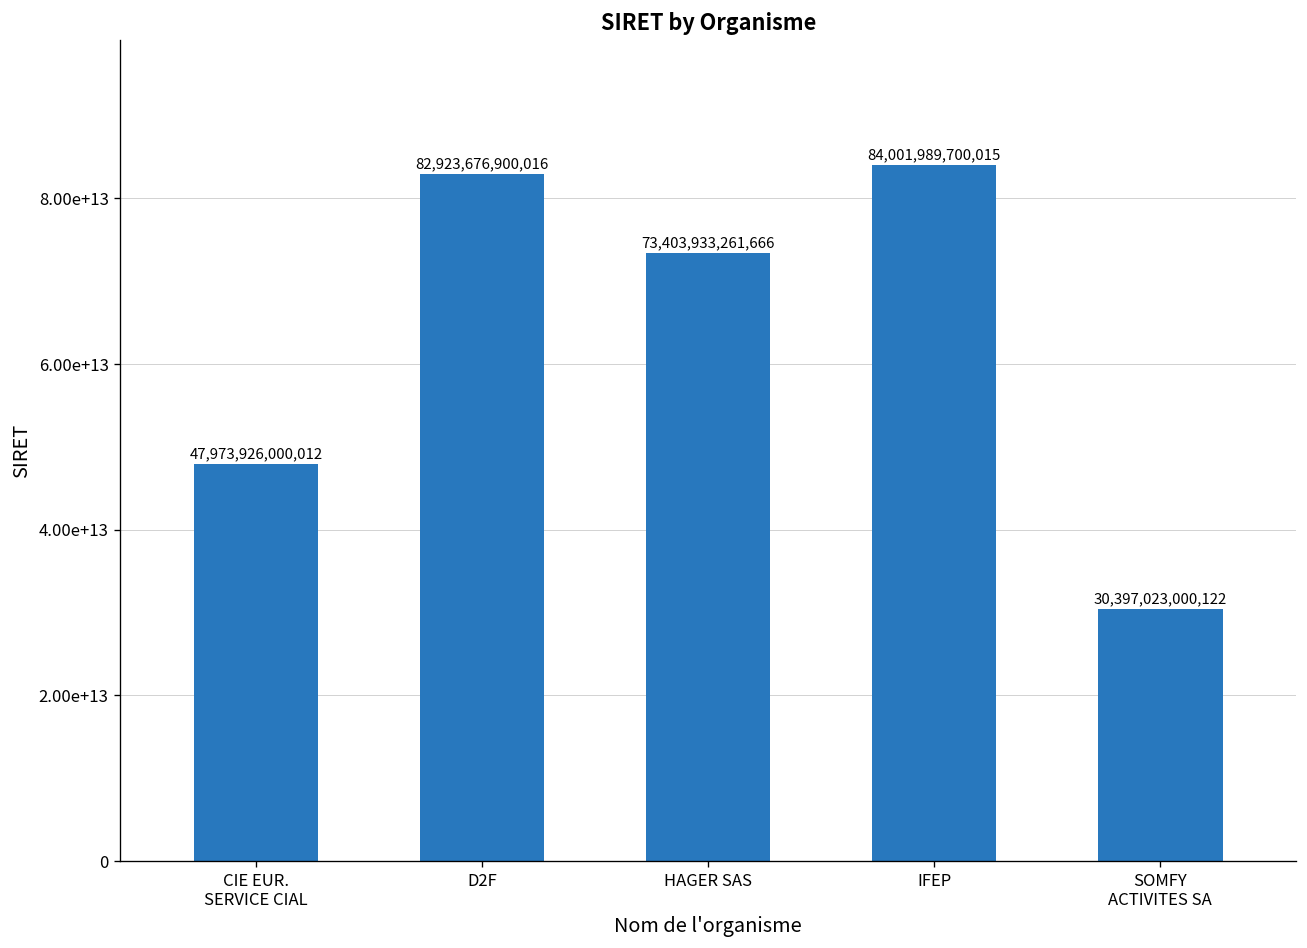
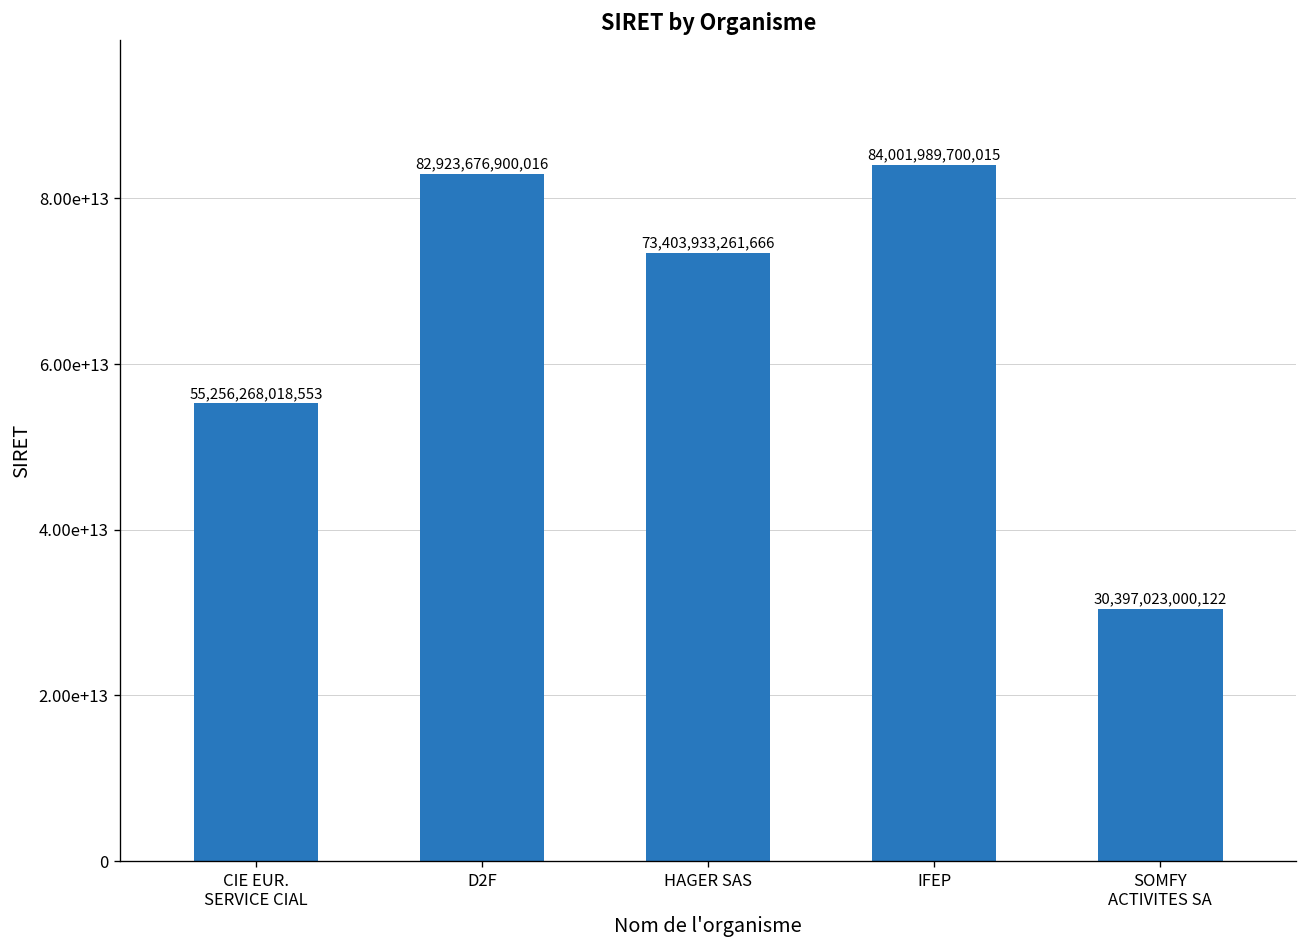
  {
-   "CIE EUR. SERVICE CIAL": "47,973,926,000,012",
+   "CIE EUR. SERVICE CIAL": "55,256,268,018,553",
    "D2F": "82,923,676,900,016",
    "HAGER SAS": "73,403,933,261,666",
    "IFEP": "84,001,989,700,015",
    "SOMFY ACTIVITES SA": "30,397,023,000,122"
  }
